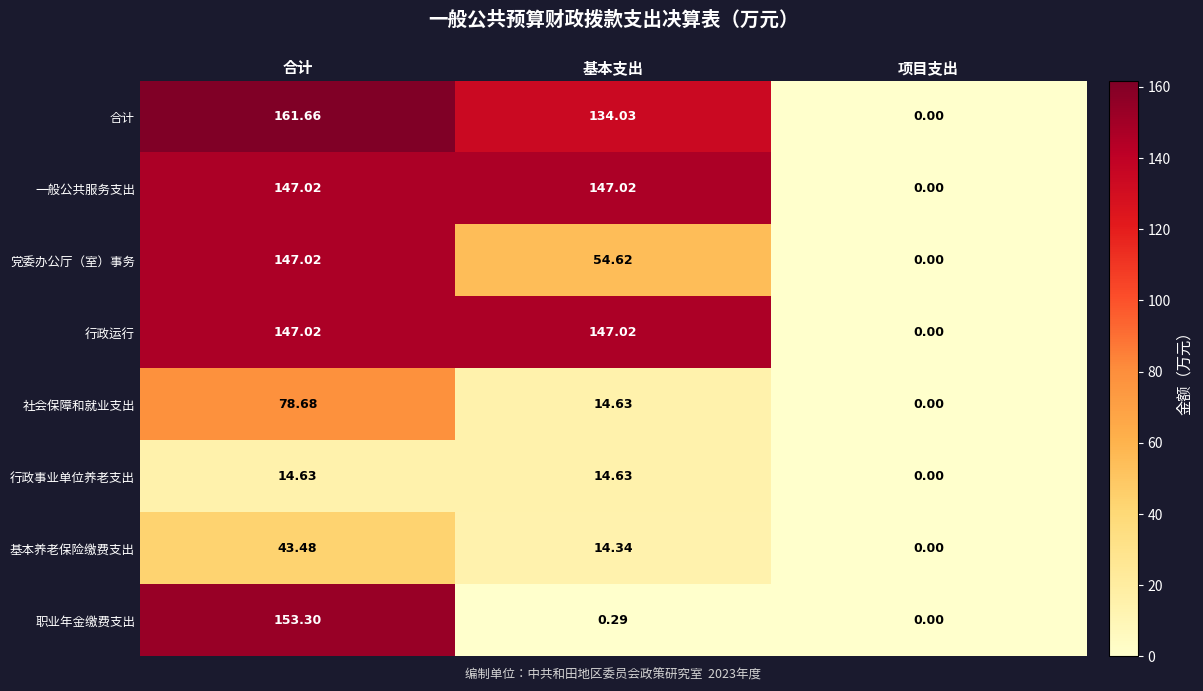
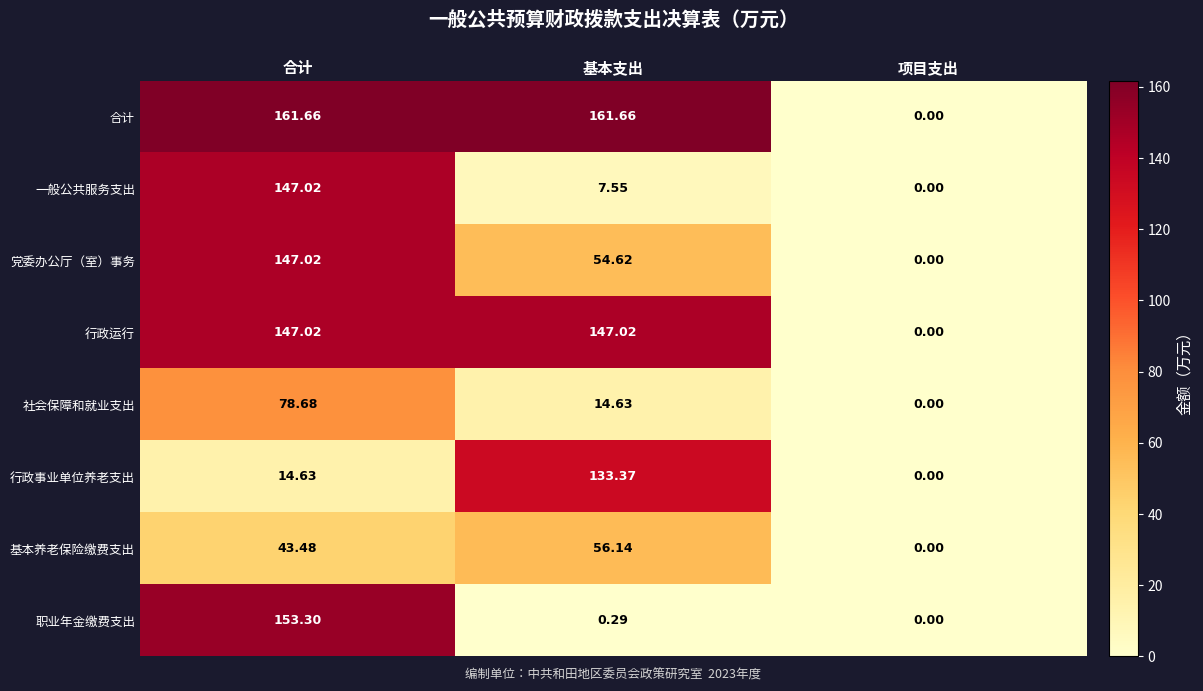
  {
    "合计": {
      "合计": 161.66,
-     "基本支出": 134.03,
+     "基本支出": 161.66,
      "项目支出": 0.00
    },
    "一般公共服务支出": {
      "合计": 147.02,
-     "基本支出": 147.02,
+     "基本支出": 7.55,
      "项目支出": 0.00
    },
    "党委办公厅（室）事务": {
      "合计": 147.02,
      "基本支出": 54.62,
      "项目支出": 0.00
    },
    "行政运行": {
      "合计": 147.02,
      "基本支出": 147.02,
      "项目支出": 0.00
    },
    "社会保障和就业支出": {
      "合计": 78.68,
      "基本支出": 14.63,
      "项目支出": 0.00
    },
    "行政事业单位养老支出": {
      "合计": 14.63,
-     "基本支出": 14.63,
+     "基本支出": 133.37,
      "项目支出": 0.00
    },
    "基本养老保险缴费支出": {
      "合计": 43.48,
-     "基本支出": 14.34,
+     "基本支出": 56.14,
      "项目支出": 0.00
    },
    "职业年金缴费支出": {
      "合计": 153.30,
      "基本支出": 0.29,
      "项目支出": 0.00
    }
  }
